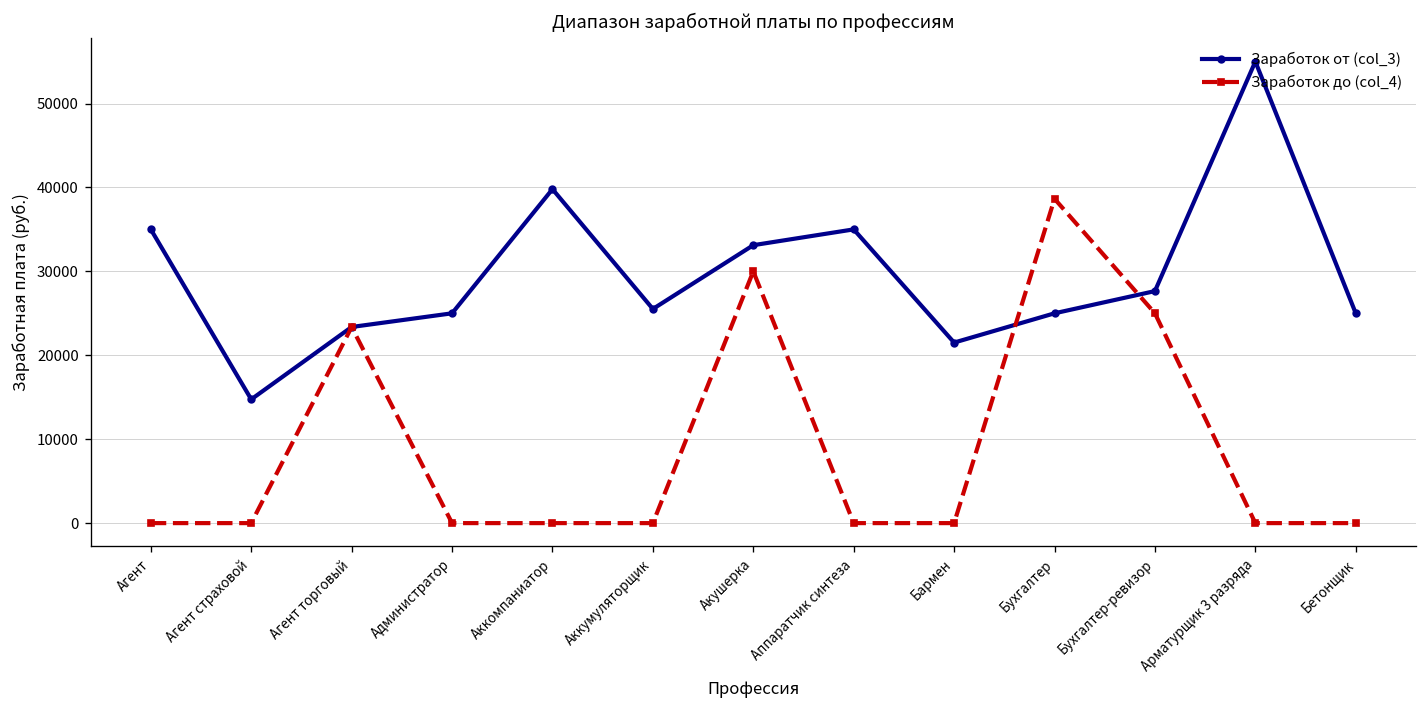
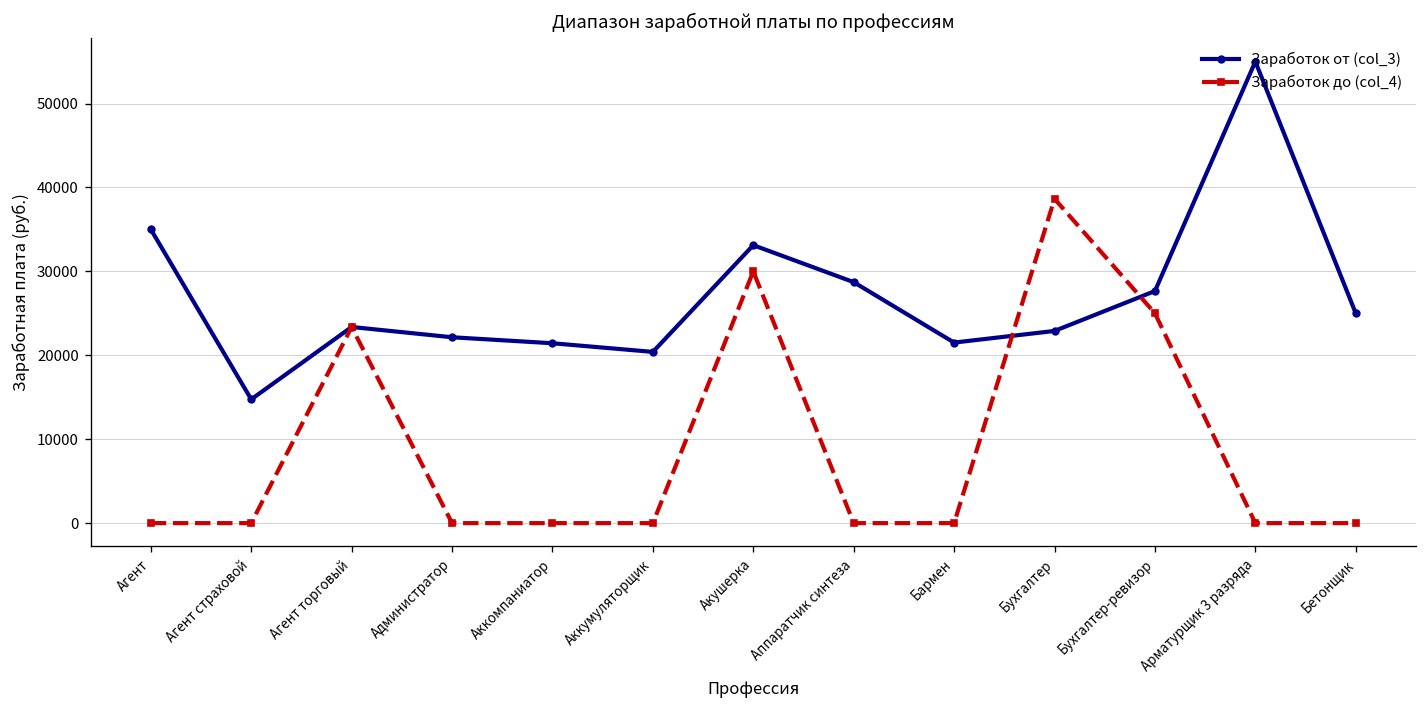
  {
    "Заработок от (col_3)": {
      "Агент": 35000,
      "Агент страховой": 15000,
-     "Администратор": 25000,
-     "Аккомпаниатор": 40000,
-     "Аккумуляторщик": 26000,
+     "Администратор": 22000,
+     "Аккомпаниатор": 21000,
+     "Аккумуляторщик": 20000,
      "Акушерка": 33000,
-     "Аппаратчик синтеза": 35000,
+     "Аппаратчик синтеза": 29000,
      "Бармен": 22000,
-     "Бухгалтер": 25000,
+     "Бухгалтер": 23000,
      "Бухгалтер-ревизор": 28000,
      "Арматурщик 3 разряда": 55000,
      "Бетонщик": 25000
    },
    "Заработок до (col_4)": {
      "Агент": 0,
      "Агент страховой": 0,
      "Администратор": 0,
      "Аккомпаниатор": 0,
      "Аккумуляторщик": 0,
      "Акушерка": 30000,
      "Аппаратчик синтеза": 0,
      "Бармен": 0,
      "Бухгалтер": 39000,
      "Бухгалтер-ревизор": 25000,
      "Арматурщик 3 разряда": 0,
      "Бетонщик": 0
    }
  }
